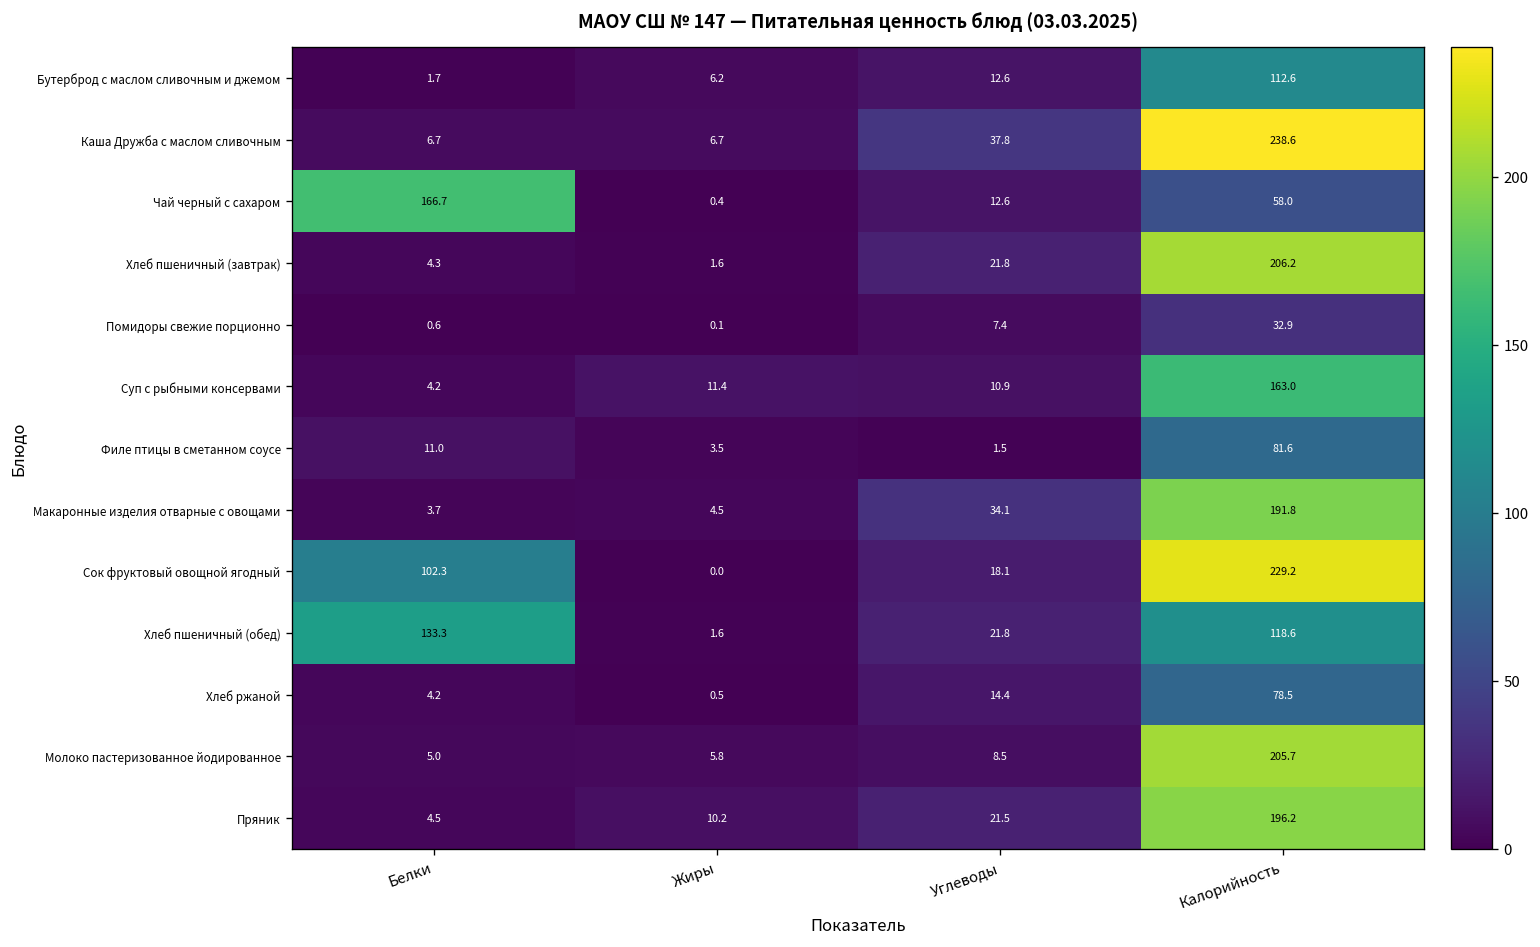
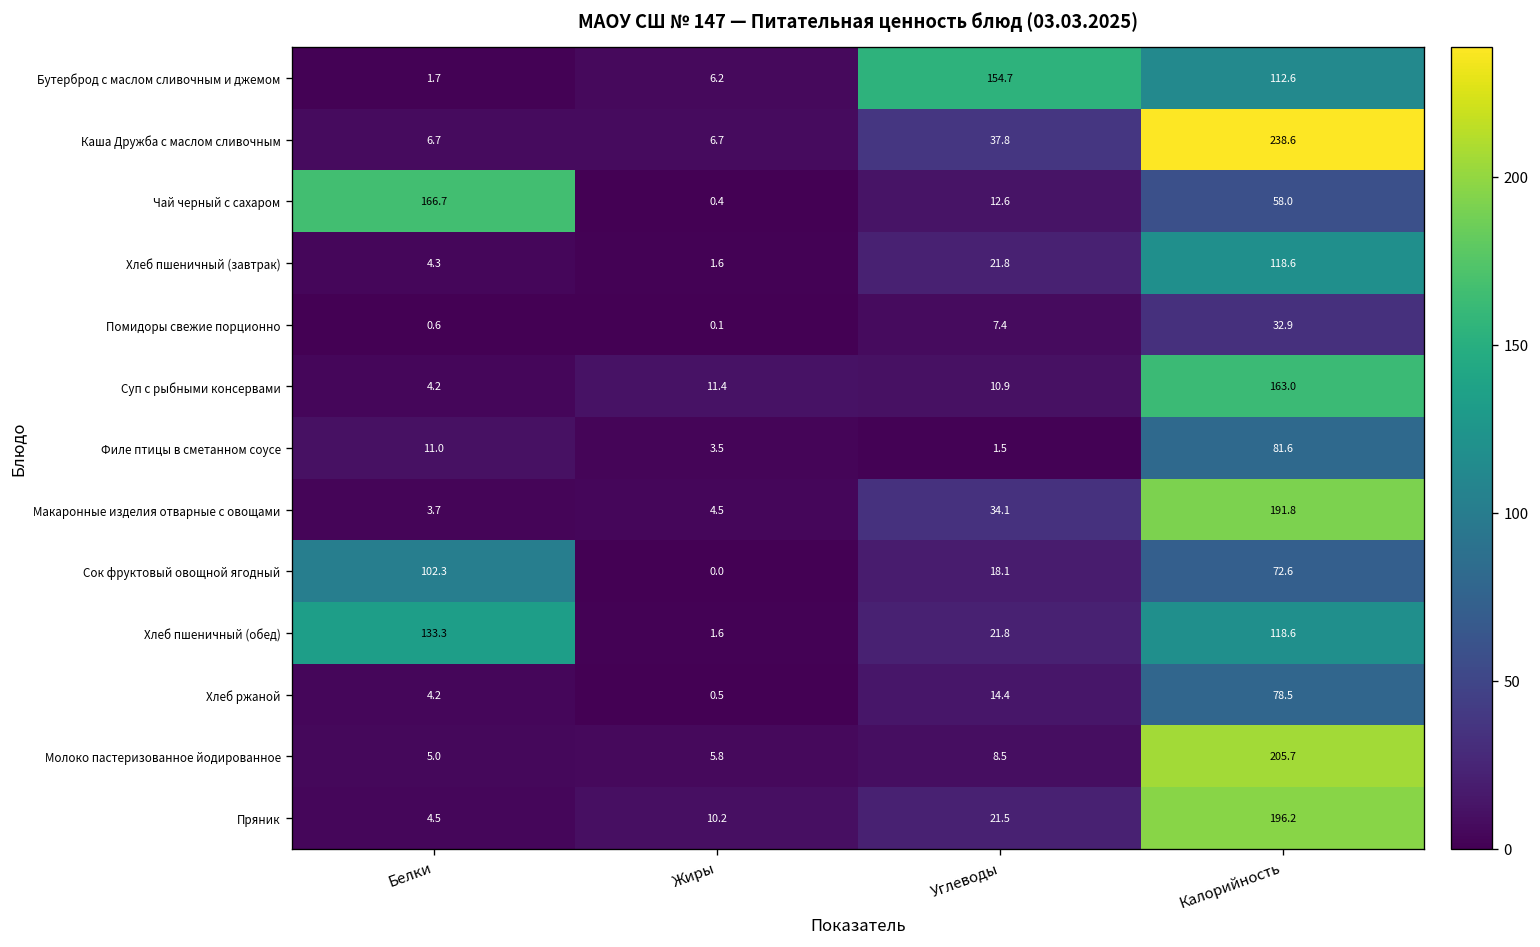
  {
    "Бутерброд с маслом сливочным и джемом": {
      "Белки": 1.7,
      "Жиры": 6.2,
-     "Углеводы": 12.6,
+     "Углеводы": 154.7,
      "Калорийность": 112.6
    },
    "Каша Дружба с маслом сливочным": {
      "Белки": 6.7,
      "Жиры": 6.7,
      "Углеводы": 37.8,
      "Калорийность": 238.6
    },
    "Чай черный с сахаром": {
      "Белки": 166.7,
      "Жиры": 0.4,
      "Углеводы": 12.6,
      "Калорийность": 58.0
    },
    "Хлеб пшеничный (завтрак)": {
      "Белки": 4.3,
      "Жиры": 1.6,
      "Углеводы": 21.8,
-     "Калорийность": 206.2
+     "Калорийность": 118.6
    },
    "Помидоры свежие порционно": {
      "Белки": 0.6,
      "Жиры": 0.1,
      "Углеводы": 7.4,
      "Калорийность": 32.9
    },
    "Суп с рыбными консервами": {
      "Белки": 4.2,
      "Жиры": 11.4,
      "Углеводы": 10.9,
      "Калорийность": 163.0
    },
    "Филе птицы в сметанном соусе": {
      "Белки": 11.0,
      "Жиры": 3.5,
      "Углеводы": 1.5,
      "Калорийность": 81.6
    },
    "Макаронные изделия отварные с овощами": {
      "Белки": 3.7,
      "Жиры": 4.5,
      "Углеводы": 34.1,
      "Калорийность": 191.8
    },
    "Сок фруктовый овощной ягодный": {
      "Белки": 102.3,
      "Жиры": 0.0,
      "Углеводы": 18.1,
-     "Калорийность": 229.2
+     "Калорийность": 72.6
    },
    "Хлеб пшеничный (обед)": {
      "Белки": 133.3,
      "Жиры": 1.6,
      "Углеводы": 21.8,
      "Калорийность": 118.6
    },
    "Хлеб ржаной": {
      "Белки": 4.2,
      "Жиры": 0.5,
      "Углеводы": 14.4,
      "Калорийность": 78.5
    },
    "Молоко пастеризованное йодированное": {
      "Белки": 5.0,
      "Жиры": 5.8,
      "Углеводы": 8.5,
      "Калорийность": 205.7
    },
    "Пряник": {
      "Белки": 4.5,
      "Жиры": 10.2,
      "Углеводы": 21.5,
      "Калорийность": 196.2
    }
  }
